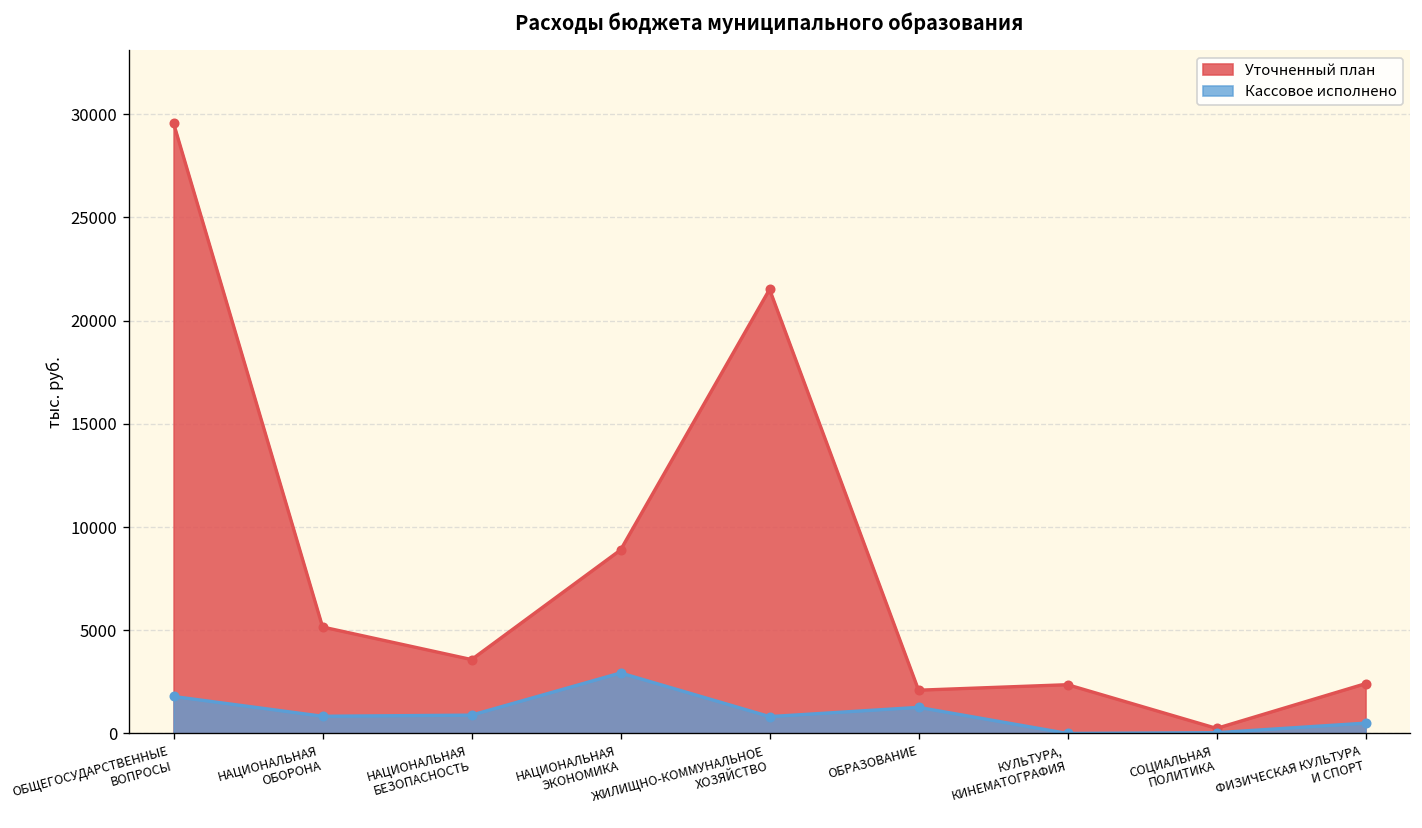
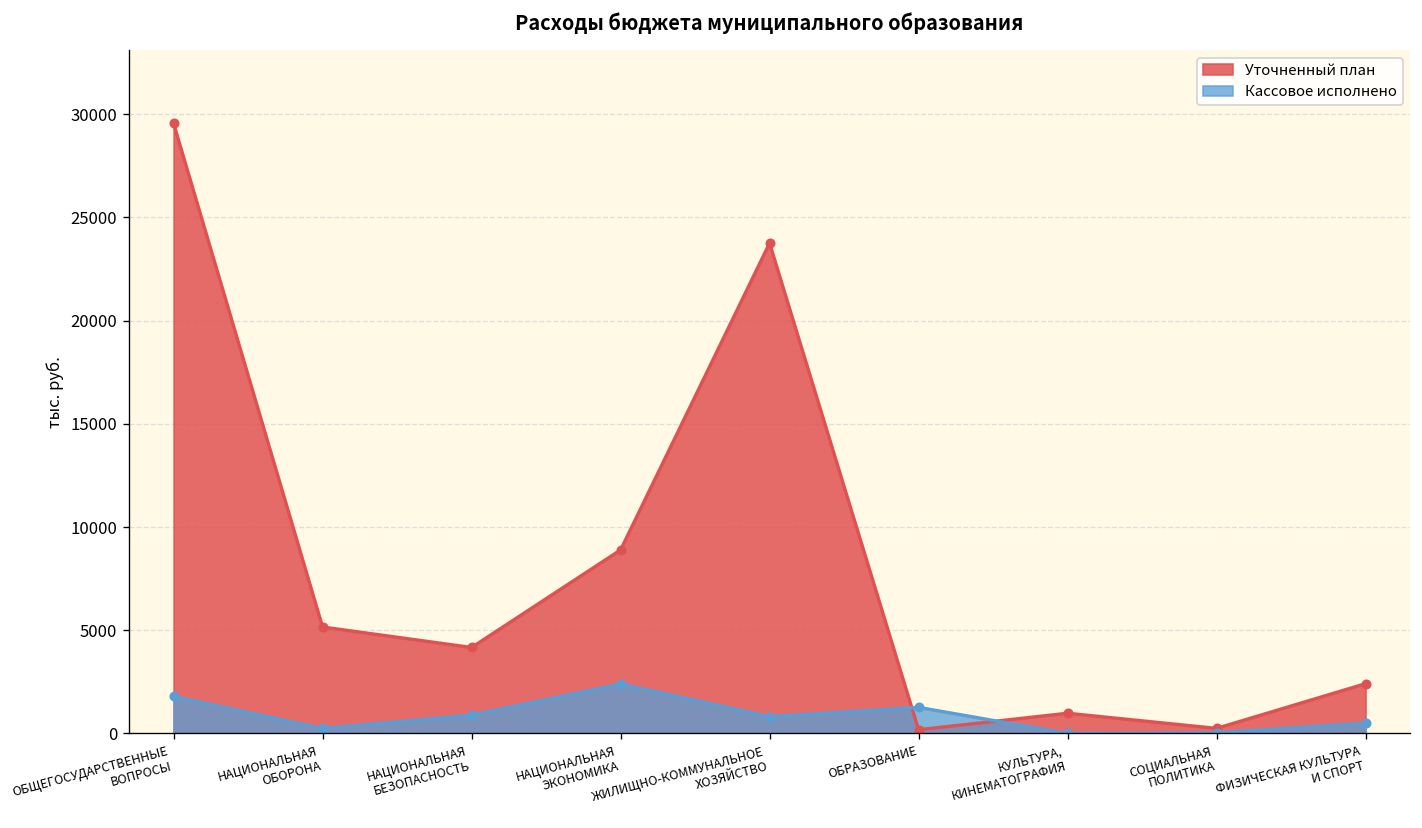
  {
    "Уточненный план": {
      "ОБЩЕГОСУДАРСТВЕННЫЕ ВОПРОСЫ": 29600,
      "НАЦИОНАЛЬНАЯ ОБОРОНА": 5200,
-     "НАЦИОНАЛЬНАЯ БЕЗОПАСНОСТЬ": 3600,
+     "НАЦИОНАЛЬНАЯ БЕЗОПАСНОСТЬ": 4200,
      "НАЦИОНАЛЬНАЯ ЭКОНОМИКА": 8900,
-     "ЖИЛИЩНО-КОММУНАЛЬНОЕ ХОЗЯЙСТВО": 21500,
-     "ОБРАЗОВАНИЕ": 2100,
-     "КУЛЬТУРА, КИНЕМАТОГРАФИЯ": 2400,
+     "ЖИЛИЩНО-КОММУНАЛЬНОЕ ХОЗЯЙСТВО": 23800,
+     "ОБРАЗОВАНИЕ": 200,
+     "КУЛЬТУРА, КИНЕМАТОГРАФИЯ": 1000,
      "СОЦИАЛЬНАЯ ПОЛИТИКА": 200,
      "ФИЗИЧЕСКАЯ КУЛЬТУРА И СПОРТ": 2400
    },
    "Кассовое исполнено": {
      "ОБЩЕГОСУДАРСТВЕННЫЕ ВОПРОСЫ": 1800,
-     "НАЦИОНАЛЬНАЯ ОБОРОНА": 800,
+     "НАЦИОНАЛЬНАЯ ОБОРОНА": 200,
      "НАЦИОНАЛЬНАЯ БЕЗОПАСНОСТЬ": 900,
-     "НАЦИОНАЛЬНАЯ ЭКОНОМИКА": 2900,
+     "НАЦИОНАЛЬНАЯ ЭКОНОМИКА": 2400,
      "ЖИЛИЩНО-КОММУНАЛЬНОЕ ХОЗЯЙСТВО": 800,
      "ОБРАЗОВАНИЕ": 1300,
      "КУЛЬТУРА, КИНЕМАТОГРАФИЯ": 0,
      "СОЦИАЛЬНАЯ ПОЛИТИКА": 0,
      "ФИЗИЧЕСКАЯ КУЛЬТУРА И СПОРТ": 500
    }
  }
